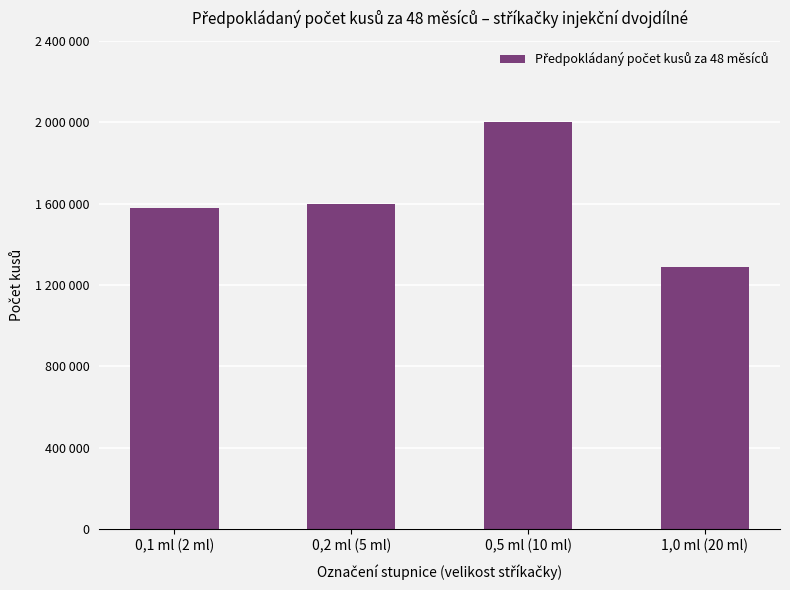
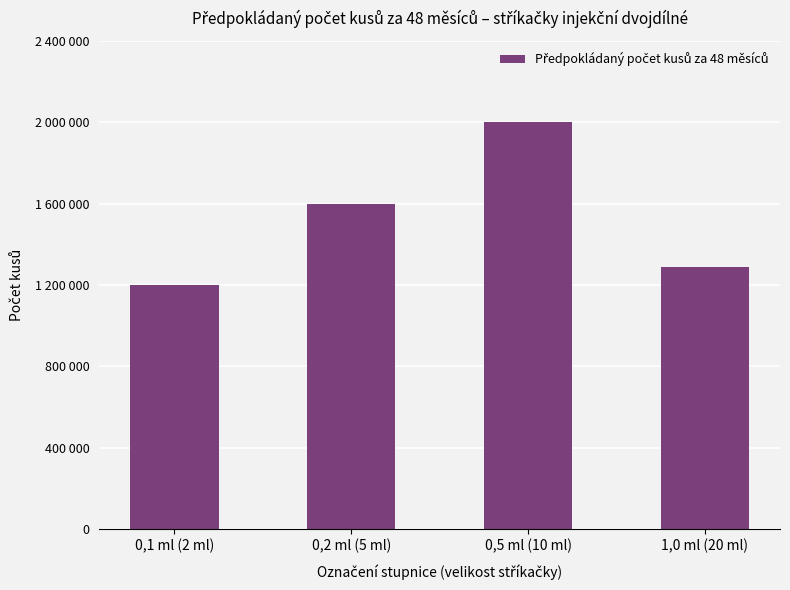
  {
-   "0,1 ml (2 ml)": 1580000,
+   "0,1 ml (2 ml)": 1200000,
    "0,2 ml (5 ml)": 1600000,
    "0,5 ml (10 ml)": 2000000,
    "1,0 ml (20 ml)": 1290000
  }
